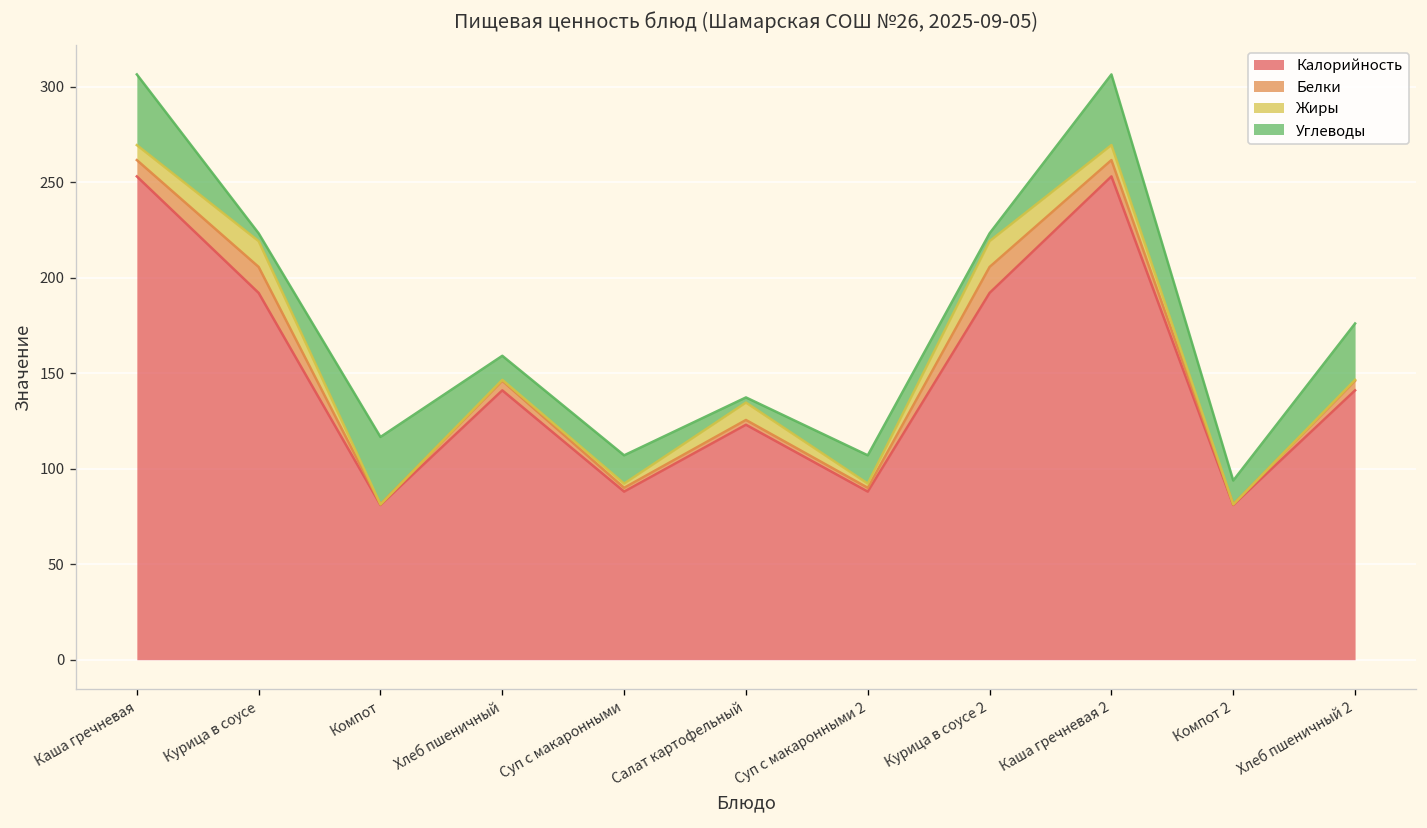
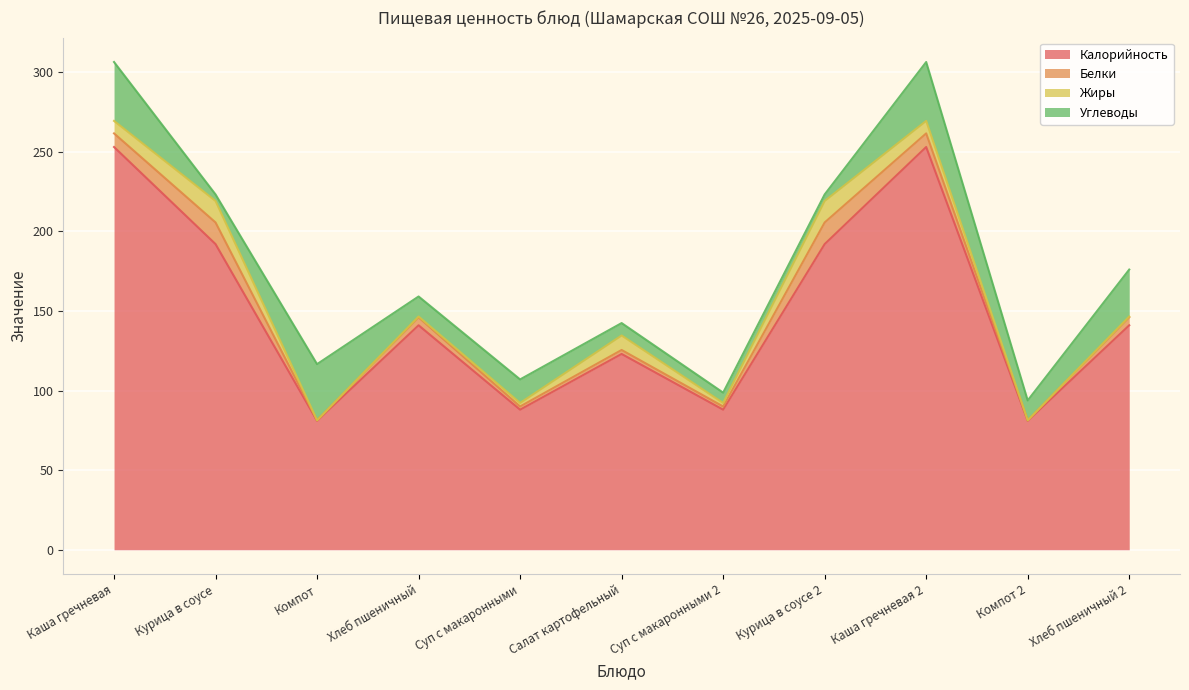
  {
    "Углеводы": {
      "Каша гречневая": 37,
      "Курица в соусе": 4,
      "Компот": 35,
      "Хлеб пшеничный": 13,
      "Суп с макаронными": 15,
-     "Салат картофельный": 3,
-     "Суп с макаронными 2": 15,
+     "Салат картофельный": 8,
+     "Суп с макаронными 2": 7,
      "Курица в соусе 2": 4,
      "Каша гречневая 2": 37,
      "Компот 2": 13,
      "Хлеб пшеничный 2": 30
    }
  }
